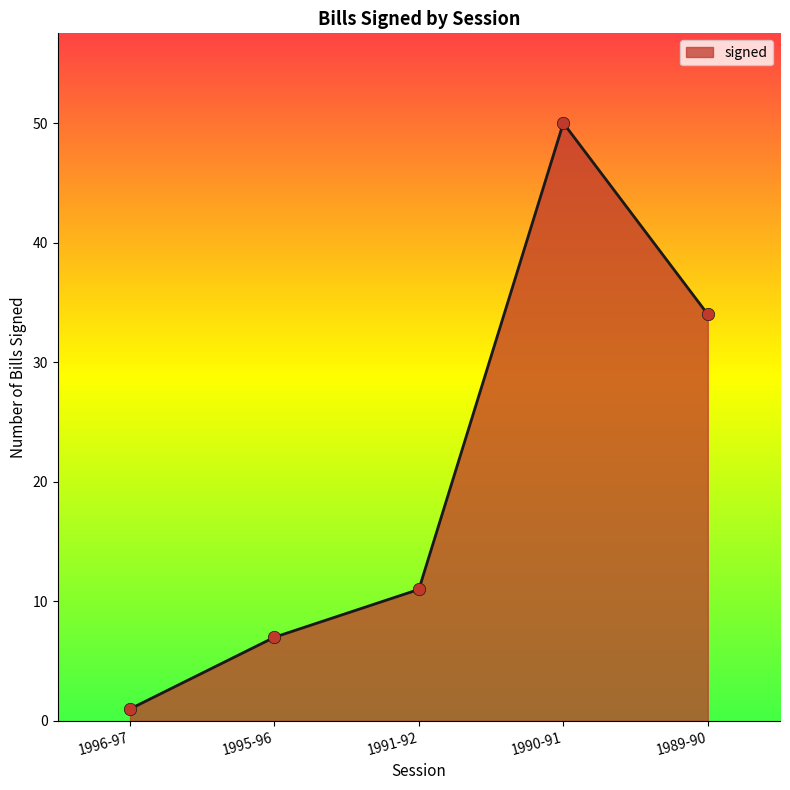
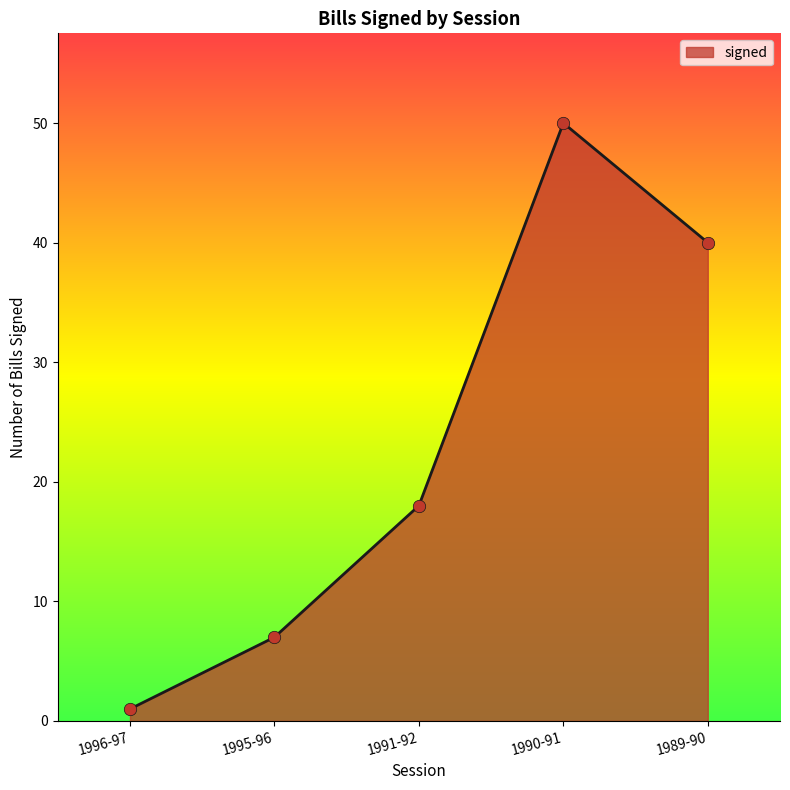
  {
    "1996-97": 1,
    "1995-96": 7,
-   "1991-92": 11,
+   "1991-92": 18,
    "1990-91": 50,
-   "1989-90": 34
+   "1989-90": 40
  }
